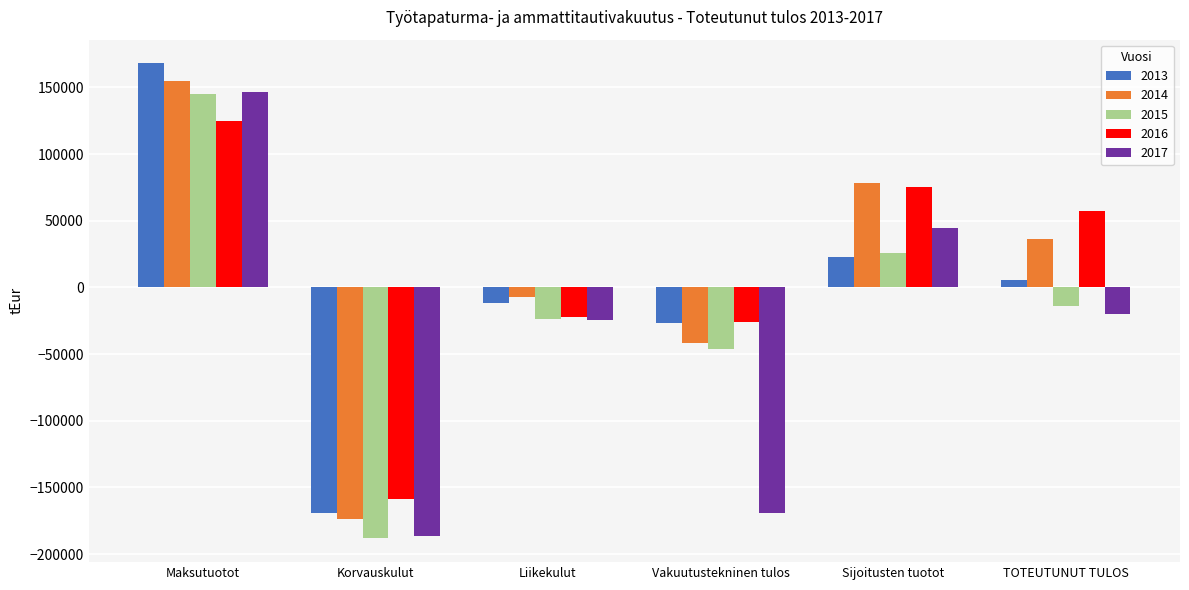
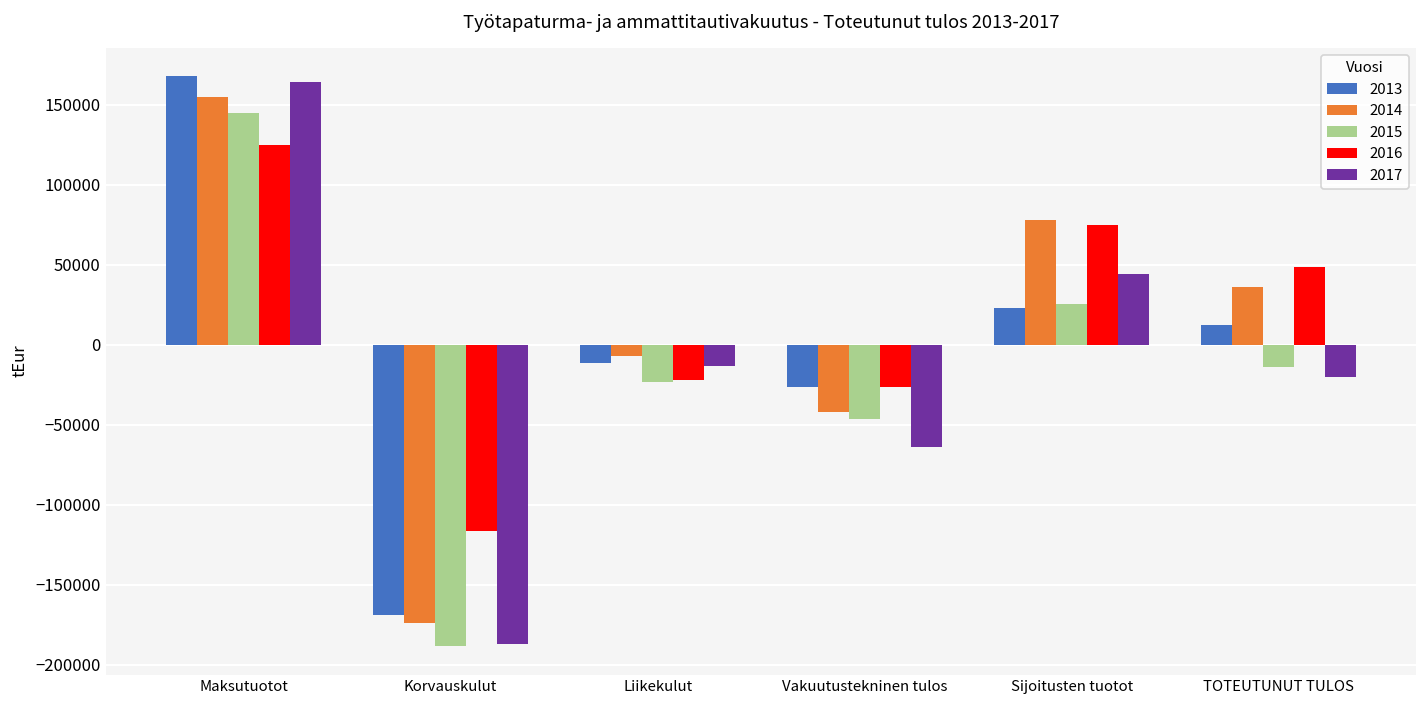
  {
    "2013": {
      "Maksutuotot": 168000,
      "Korvauskulut": -169000,
      "Liikekulut": -11000,
      "Vakuutustekninen tulos": -26000,
      "Sijoitusten tuotot": 23000,
-     "TOTEUTUNUT TULOS": 6000
+     "TOTEUTUNUT TULOS": 12000
    },
    "2014": {
      "Maksutuotot": 155000,
      "Korvauskulut": -174000,
      "Liikekulut": -7000,
      "Vakuutustekninen tulos": -42000,
      "Sijoitusten tuotot": 78000,
      "TOTEUTUNUT TULOS": 36000
    },
    "2015": {
      "Maksutuotot": 145000,
      "Korvauskulut": -188000,
      "Liikekulut": -23000,
      "Vakuutustekninen tulos": -46000,
      "Sijoitusten tuotot": 26000,
      "TOTEUTUNUT TULOS": -14000
    },
    "2016": {
      "Maksutuotot": 125000,
-     "Korvauskulut": -158000,
+     "Korvauskulut": -116000,
      "Liikekulut": -22000,
      "Vakuutustekninen tulos": -26000,
      "Sijoitusten tuotot": 75000,
-     "TOTEUTUNUT TULOS": 58000
+     "TOTEUTUNUT TULOS": 49000
    },
    "2017": {
-     "Maksutuotot": 147000,
+     "Maksutuotot": 164000,
      "Korvauskulut": -187000,
-     "Liikekulut": -24000,
-     "Vakuutustekninen tulos": -169000,
+     "Liikekulut": -13000,
+     "Vakuutustekninen tulos": -64000,
      "Sijoitusten tuotot": 44000,
      "TOTEUTUNUT TULOS": -20000
    }
  }
